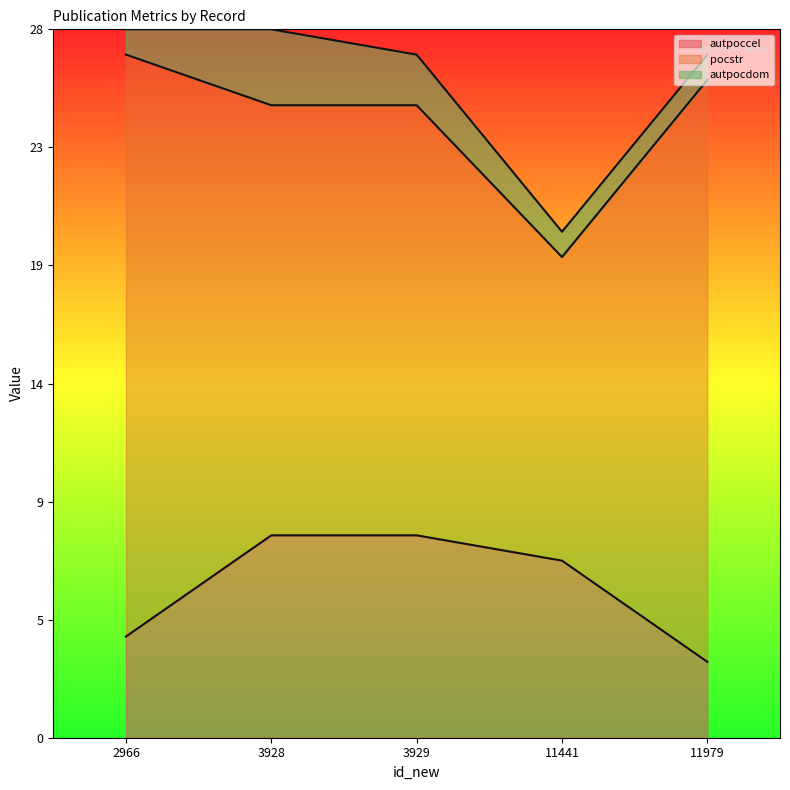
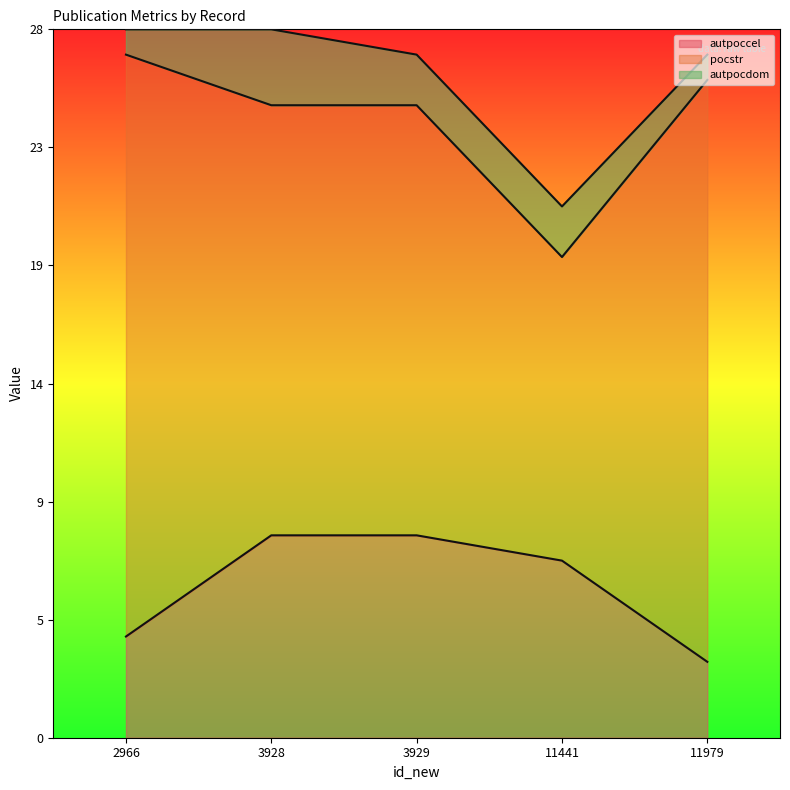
  {
    "autpocdom": {
      "2966": 1,
      "3928": 3,
      "3929": 2,
-     "11441": 1
+     "11441": 2
    }
  }
